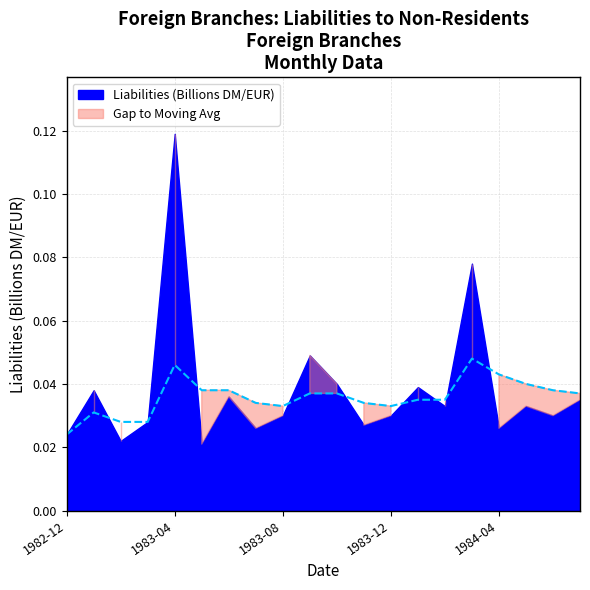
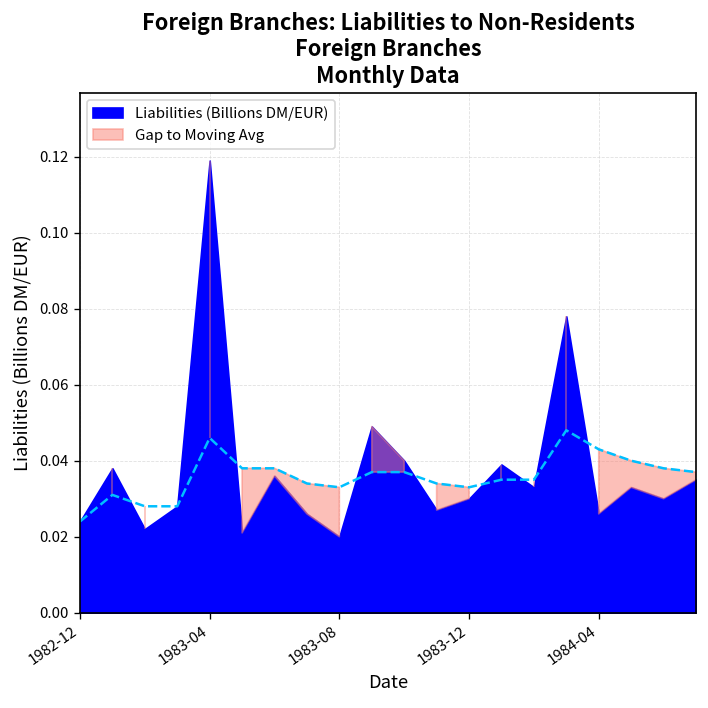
  {
    "Liabilities (Billions DM/EUR)": {
      "1983-04": 0.119,
-     "1983-08": 0.03,
+     "1983-08": 0.02,
      "1983-12": 0.03,
      "1984-04": 0.026
    }
  }
